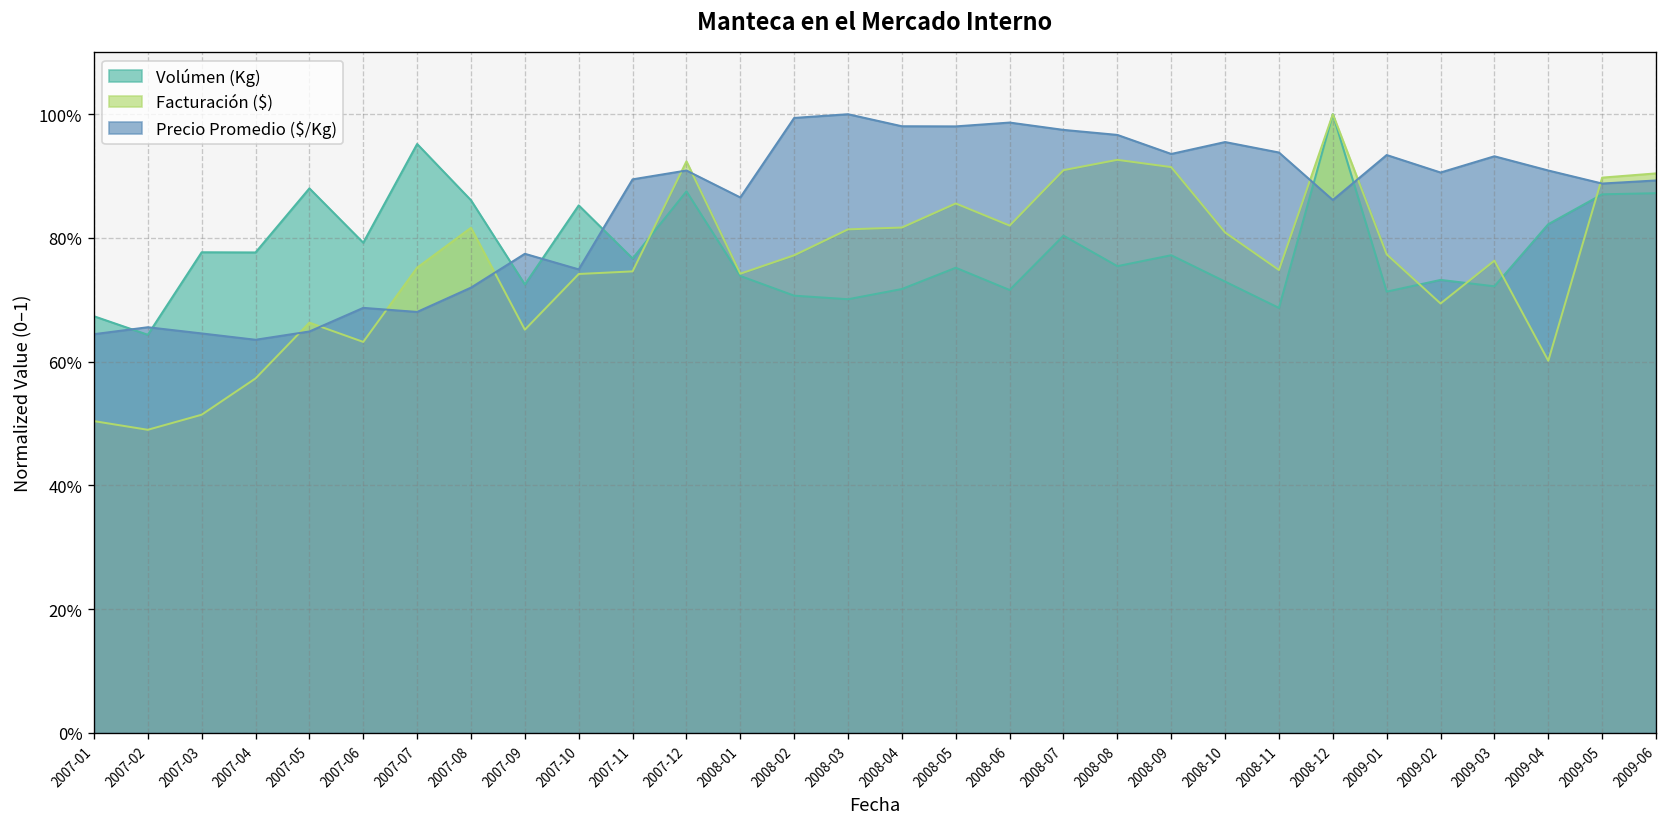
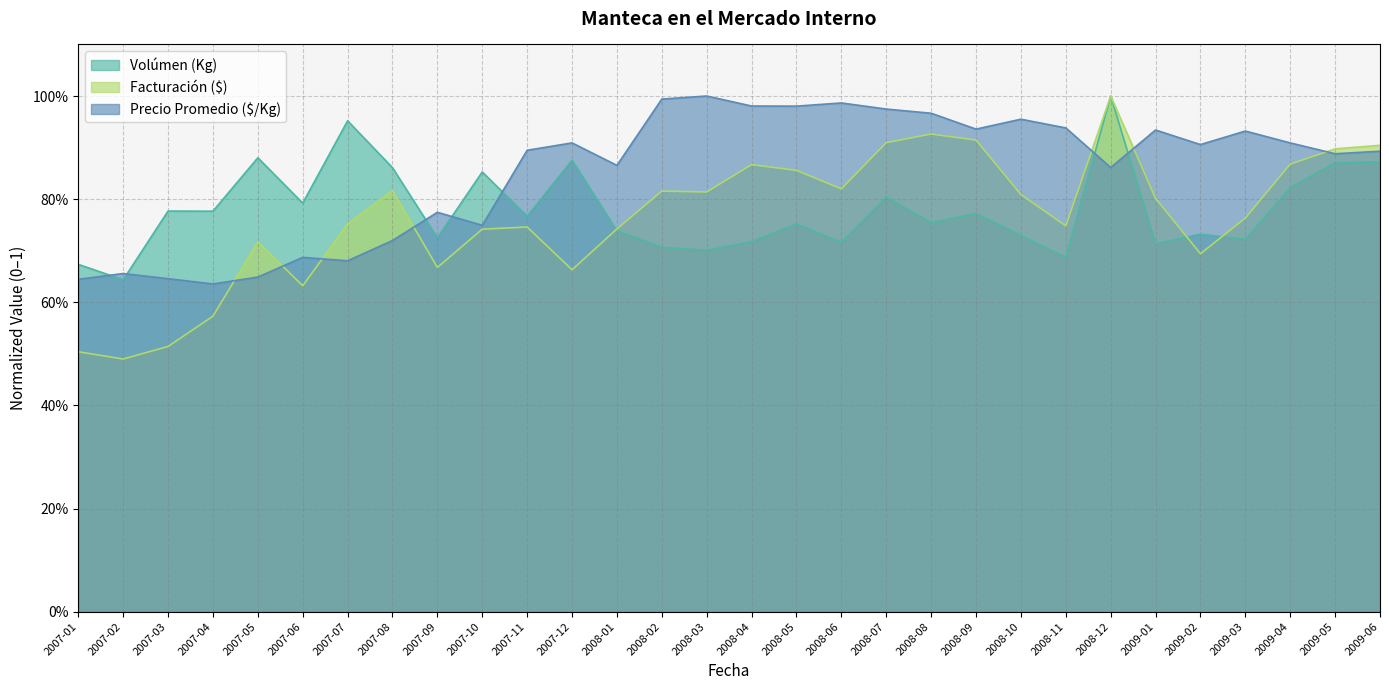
  {
    "Facturación ($)": {
      "2007-01": "50%",
      "2007-02": "49%",
      "2007-03": "51%",
      "2007-04": "57%",
-     "2007-05": "66%",
+     "2007-05": "72%",
      "2007-06": "63%",
      "2007-07": "75%",
      "2007-08": "82%",
-     "2007-09": "65%",
+     "2007-09": "67%",
      "2007-10": "74%",
      "2007-11": "75%",
-     "2007-12": "92%",
-     "2008-02": "77%",
+     "2007-12": "66%",
+     "2008-02": "82%",
      "2008-03": "81%",
-     "2008-04": "82%",
+     "2008-04": "87%",
      "2008-05": "86%",
      "2008-06": "82%",
      "2008-07": "91%",
      "2008-08": "93%",
      "2008-09": "91%",
      "2008-10": "81%",
      "2008-11": "75%",
-     "2009-01": "77%",
+     "2009-01": "80%",
      "2009-02": "69%",
      "2009-03": "76%",
-     "2009-04": "60%",
+     "2009-04": "87%",
      "2009-05": "90%",
      "2009-06": "90%"
    }
  }
